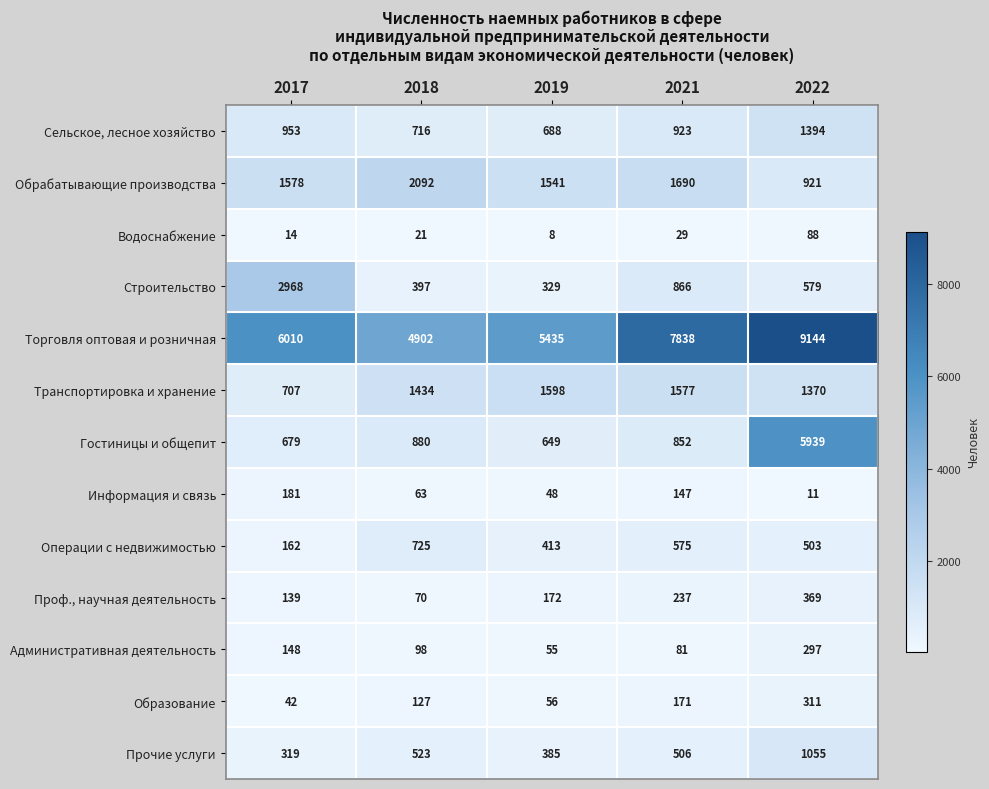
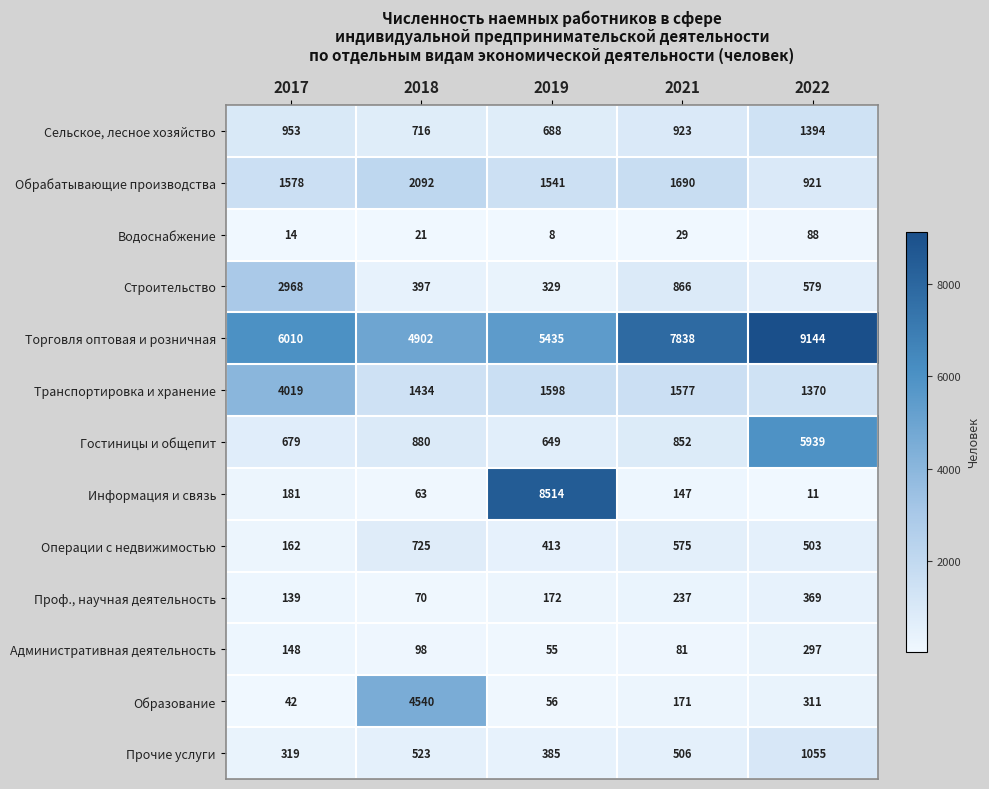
  {
    "Сельское, лесное хозяйство": {
      "2017": 953,
      "2018": 716,
      "2019": 688,
      "2021": 923,
      "2022": 1394
    },
    "Обрабатывающие производства": {
      "2017": 1578,
      "2018": 2092,
      "2019": 1541,
      "2021": 1690,
      "2022": 921
    },
    "Водоснабжение": {
      "2017": 14,
      "2018": 21,
      "2019": 8,
      "2021": 29,
      "2022": 88
    },
    "Строительство": {
      "2017": 2968,
      "2018": 397,
      "2019": 329,
      "2021": 866,
      "2022": 579
    },
    "Торговля оптовая и розничная": {
      "2017": 6010,
      "2018": 4902,
      "2019": 5435,
      "2021": 7838,
      "2022": 9144
    },
    "Транспортировка и хранение": {
-     "2017": 707,
+     "2017": 4019,
      "2018": 1434,
      "2019": 1598,
      "2021": 1577,
      "2022": 1370
    },
    "Гостиницы и общепит": {
      "2017": 679,
      "2018": 880,
      "2019": 649,
      "2021": 852,
      "2022": 5939
    },
    "Информация и связь": {
      "2017": 181,
      "2018": 63,
-     "2019": 48,
+     "2019": 8514,
      "2021": 147,
      "2022": 11
    },
    "Операции с недвижимостью": {
      "2017": 162,
      "2018": 725,
      "2019": 413,
      "2021": 575,
      "2022": 503
    },
    "Проф., научная деятельность": {
      "2017": 139,
      "2018": 70,
      "2019": 172,
      "2021": 237,
      "2022": 369
    },
    "Административная деятельность": {
      "2017": 148,
      "2018": 98,
      "2019": 55,
      "2021": 81,
      "2022": 297
    },
    "Образование": {
      "2017": 42,
-     "2018": 127,
+     "2018": 4540,
      "2019": 56,
      "2021": 171,
      "2022": 311
    },
    "Прочие услуги": {
      "2017": 319,
      "2018": 523,
      "2019": 385,
      "2021": 506,
      "2022": 1055
    }
  }
